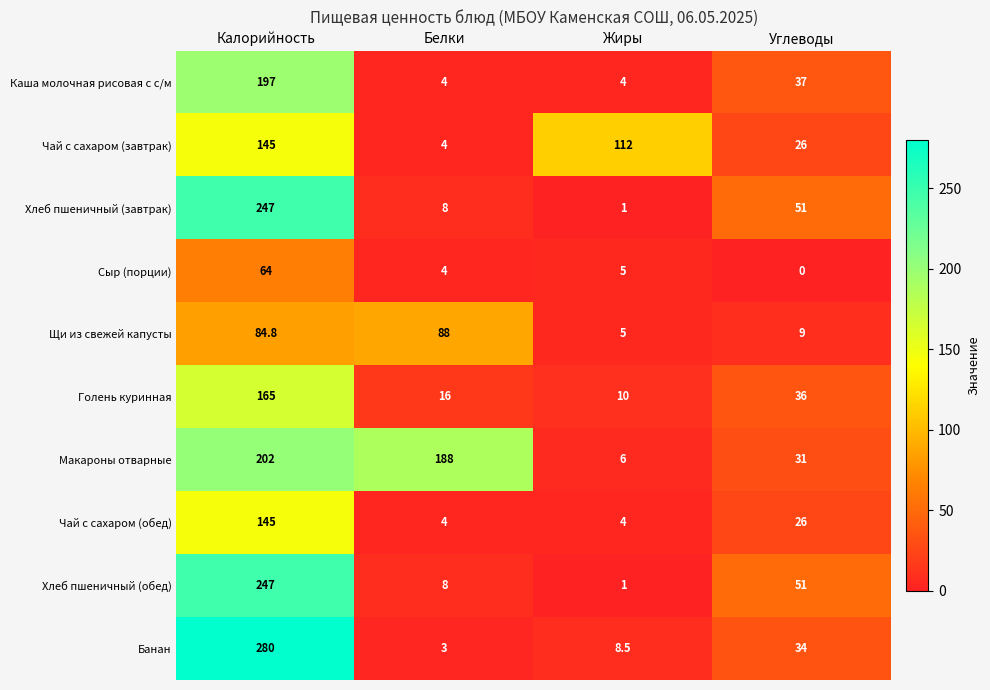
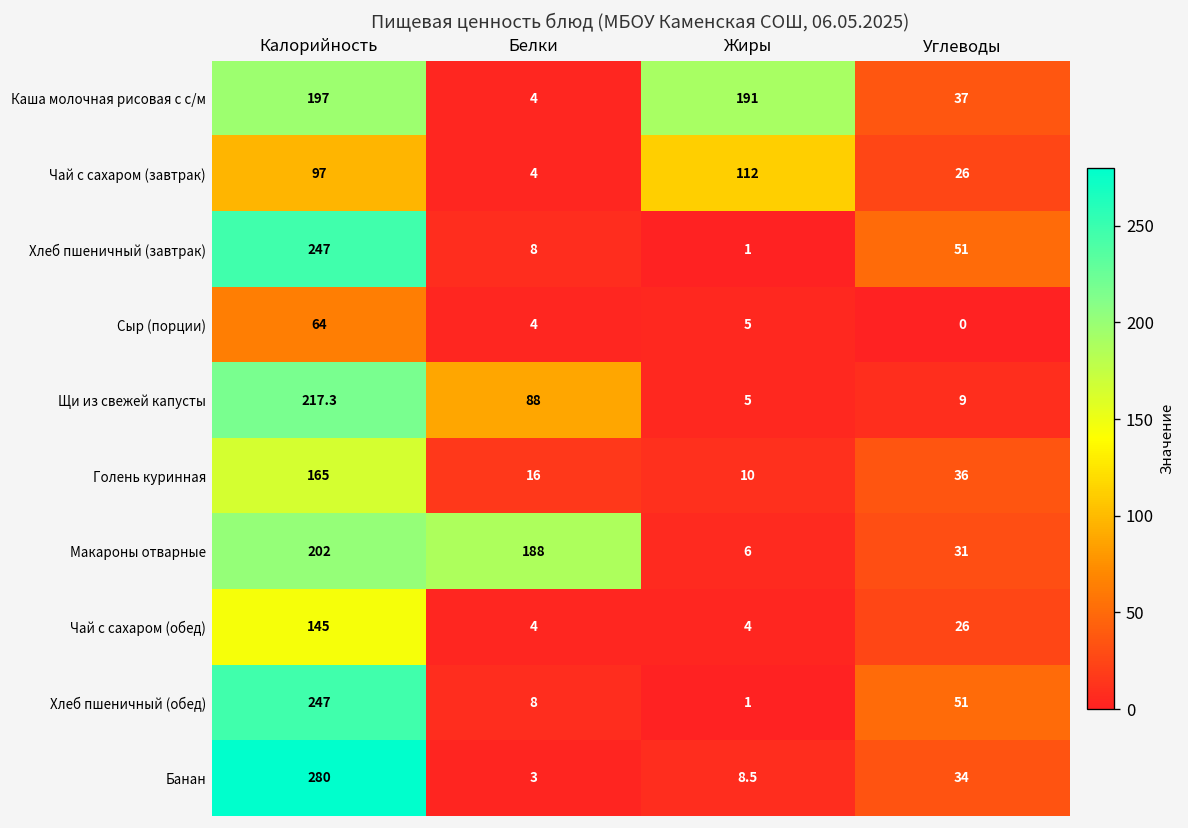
  {
    "Каша молочная рисовая с с/м": {
      "Калорийность": 197,
      "Белки": 4,
-     "Жиры": 4,
+     "Жиры": 191,
      "Углеводы": 37
    },
    "Чай с сахаром (завтрак)": {
-     "Калорийность": 145,
+     "Калорийность": 97,
      "Белки": 4,
      "Жиры": 112,
      "Углеводы": 26
    },
    "Хлеб пшеничный (завтрак)": {
      "Калорийность": 247,
      "Белки": 8,
      "Жиры": 1,
      "Углеводы": 51
    },
    "Сыр (порции)": {
      "Калорийность": 64,
      "Белки": 4,
      "Жиры": 5,
      "Углеводы": 0
    },
    "Щи из свежей капусты": {
-     "Калорийность": 84.8,
+     "Калорийность": 217.3,
      "Белки": 88,
      "Жиры": 5,
      "Углеводы": 9
    },
    "Голень куринная": {
      "Калорийность": 165,
      "Белки": 16,
      "Жиры": 10,
      "Углеводы": 36
    },
    "Макароны отварные": {
      "Калорийность": 202,
      "Белки": 188,
      "Жиры": 6,
      "Углеводы": 31
    },
    "Чай с сахаром (обед)": {
      "Калорийность": 145,
      "Белки": 4,
      "Жиры": 4,
      "Углеводы": 26
    },
    "Хлеб пшеничный (обед)": {
      "Калорийность": 247,
      "Белки": 8,
      "Жиры": 1,
      "Углеводы": 51
    },
    "Банан": {
      "Калорийность": 280,
      "Белки": 3,
      "Жиры": 8.5,
      "Углеводы": 34
    }
  }
